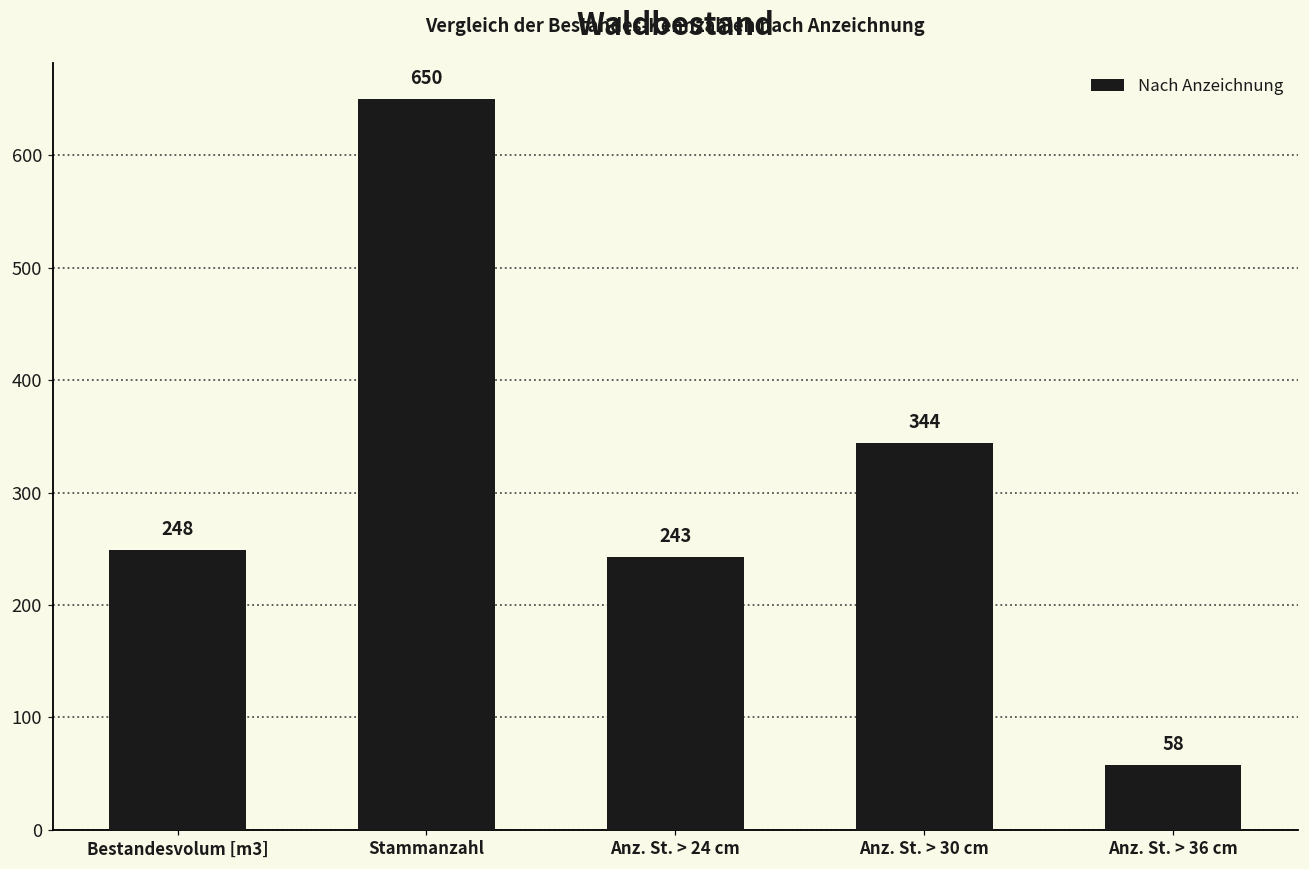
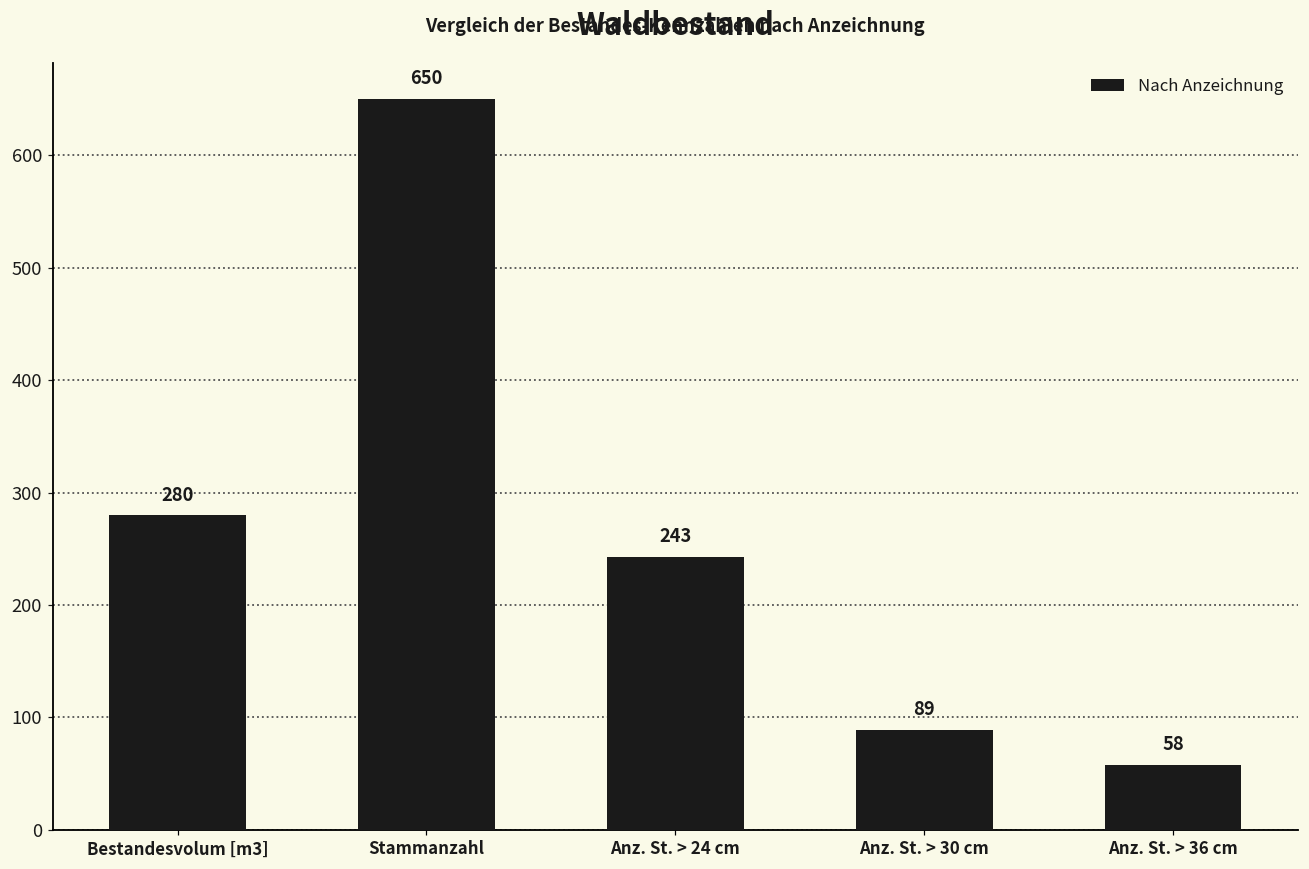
  {
-   "Bestandesvolum [m3]": 248,
+   "Bestandesvolum [m3]": 280,
    "Stammanzahl": 650,
    "Anz. St. > 24 cm": 243,
-   "Anz. St. > 30 cm": 344,
+   "Anz. St. > 30 cm": 89,
    "Anz. St. > 36 cm": 58
  }
